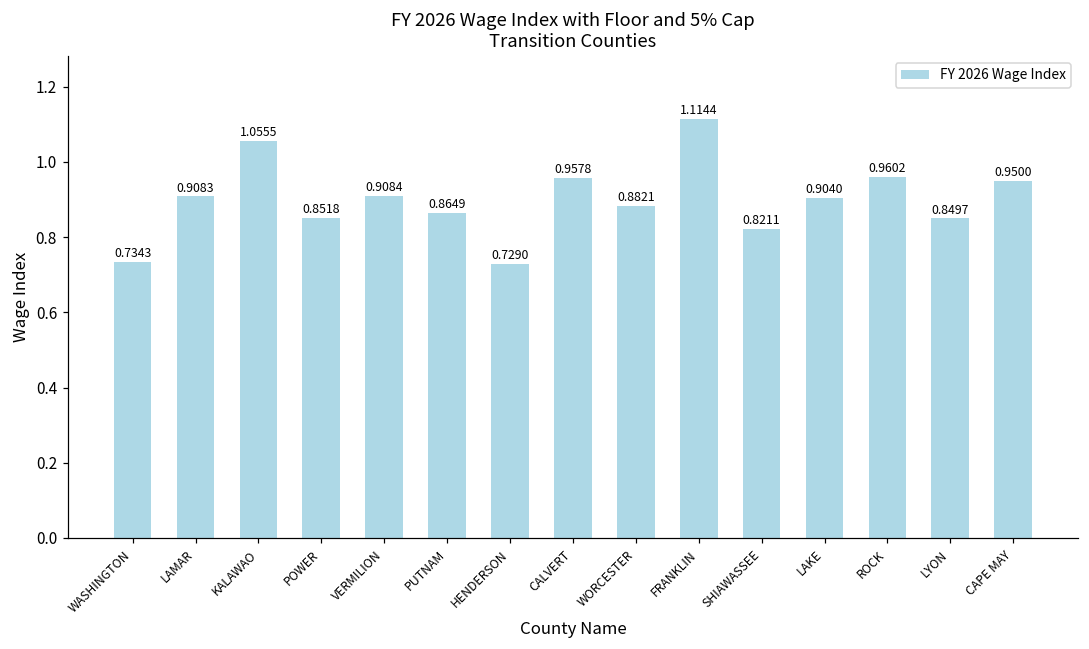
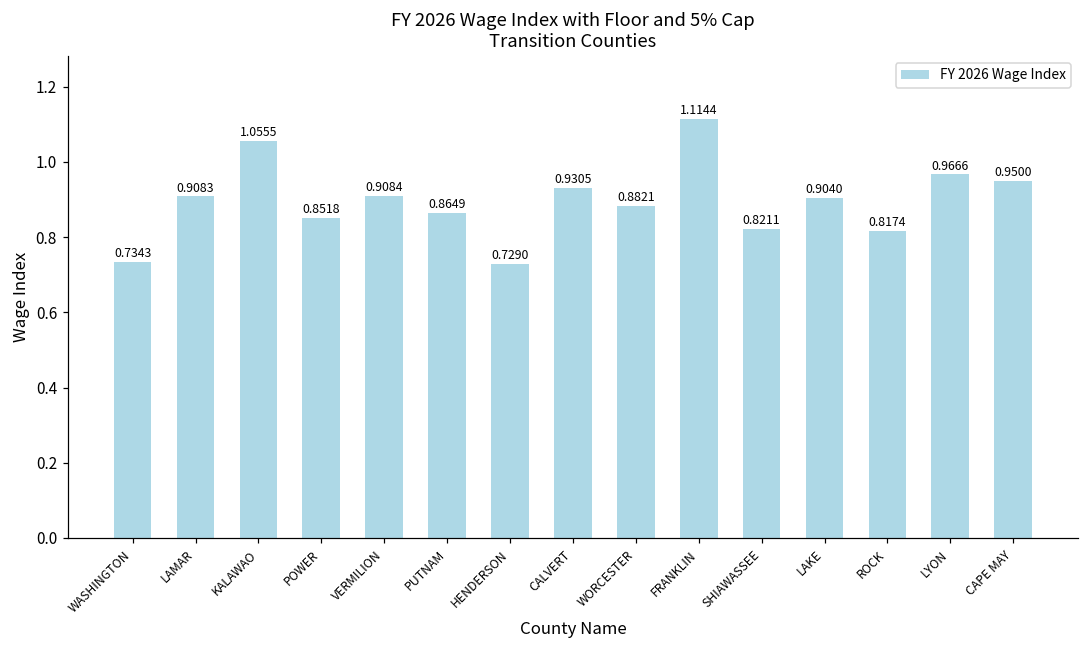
  {
    "WASHINGTON": 0.7343,
    "LAMAR": 0.9083,
    "KALAWAO": 1.0555,
    "POWER": 0.8518,
    "VERMILION": 0.9084,
    "PUTNAM": 0.8649,
    "HENDERSON": 0.7290,
-   "CALVERT": 0.9578,
+   "CALVERT": 0.9305,
    "WORCESTER": 0.8821,
    "FRANKLIN": 1.1144,
    "SHIAWASSEE": 0.8211,
    "LAKE": 0.9040,
-   "ROCK": 0.9602,
-   "LYON": 0.8497,
+   "ROCK": 0.8174,
+   "LYON": 0.9666,
    "CAPE MAY": 0.9500
  }
